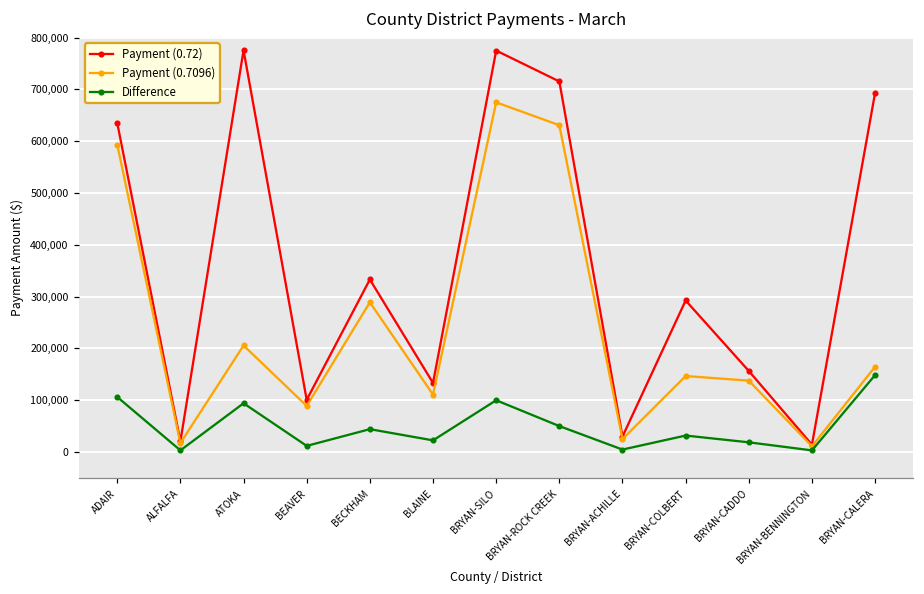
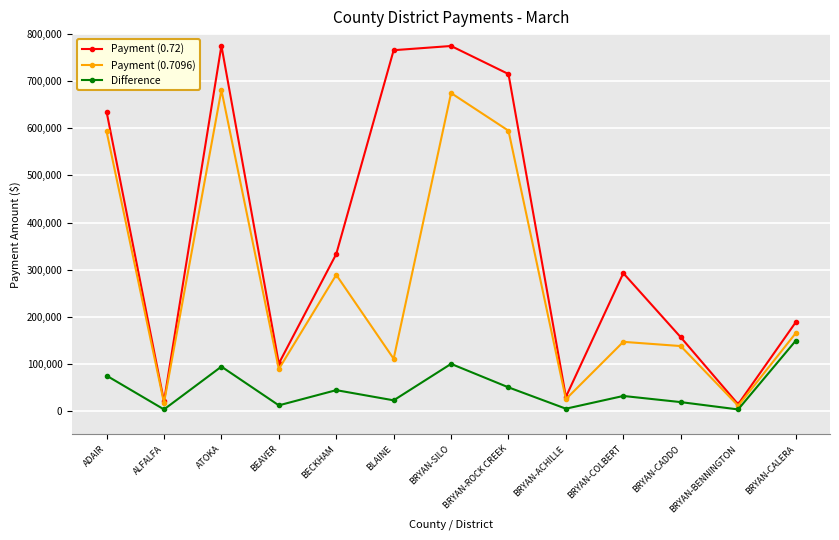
  {
    "Payment (0.72)": {
      "ADAIR": "640,000",
      "ATOKA": "780,000",
      "BEAVER": "100,000",
      "BECKHAM": "330,000",
-     "BLAINE": "130,000",
+     "BLAINE": "770,000",
      "BRYAN-SILO": "770,000",
      "BRYAN-ROCK CREEK": "720,000",
      "BRYAN-COLBERT": "290,000",
      "BRYAN-CADDO": "160,000",
-     "BRYAN-CALERA": "690,000"
+     "BRYAN-CALERA": "190,000"
    },
    "Payment (0.7096)": {
      "ADAIR": "590,000",
-     "ATOKA": "210,000",
+     "ATOKA": "680,000",
      "BEAVER": "90,000",
      "BECKHAM": "290,000",
      "BLAINE": "110,000",
      "BRYAN-SILO": "670,000",
-     "BRYAN-ROCK CREEK": "630,000",
+     "BRYAN-ROCK CREEK": "590,000",
      "BRYAN-COLBERT": "150,000",
      "BRYAN-CADDO": "140,000",
      "BRYAN-CALERA": "160,000"
    },
    "Difference": {
-     "ADAIR": "110,000",
+     "ADAIR": "70,000",
      "ALFALFA": "0",
      "ATOKA": "90,000",
      "BEAVER": "10,000",
      "BECKHAM": "40,000",
      "BLAINE": "20,000",
      "BRYAN-SILO": "100,000",
      "BRYAN-ROCK CREEK": "50,000",
      "BRYAN-ACHILLE": "0",
      "BRYAN-COLBERT": "30,000",
      "BRYAN-CADDO": "20,000",
      "BRYAN-BENNINGTON": "0",
      "BRYAN-CALERA": "150,000"
    }
  }
